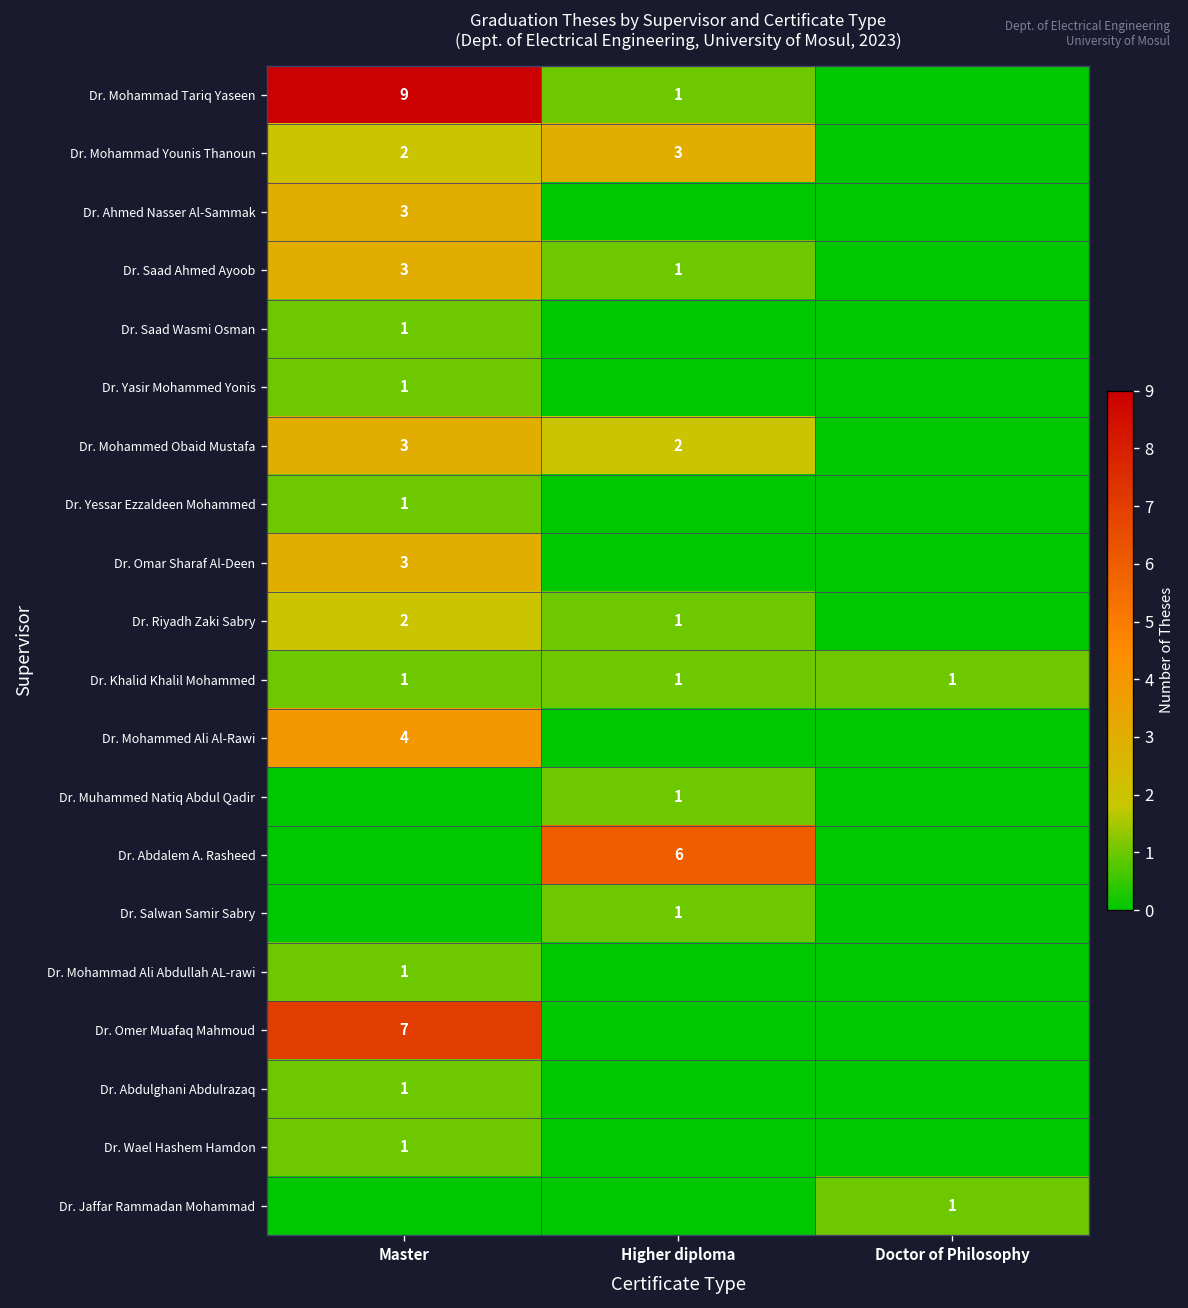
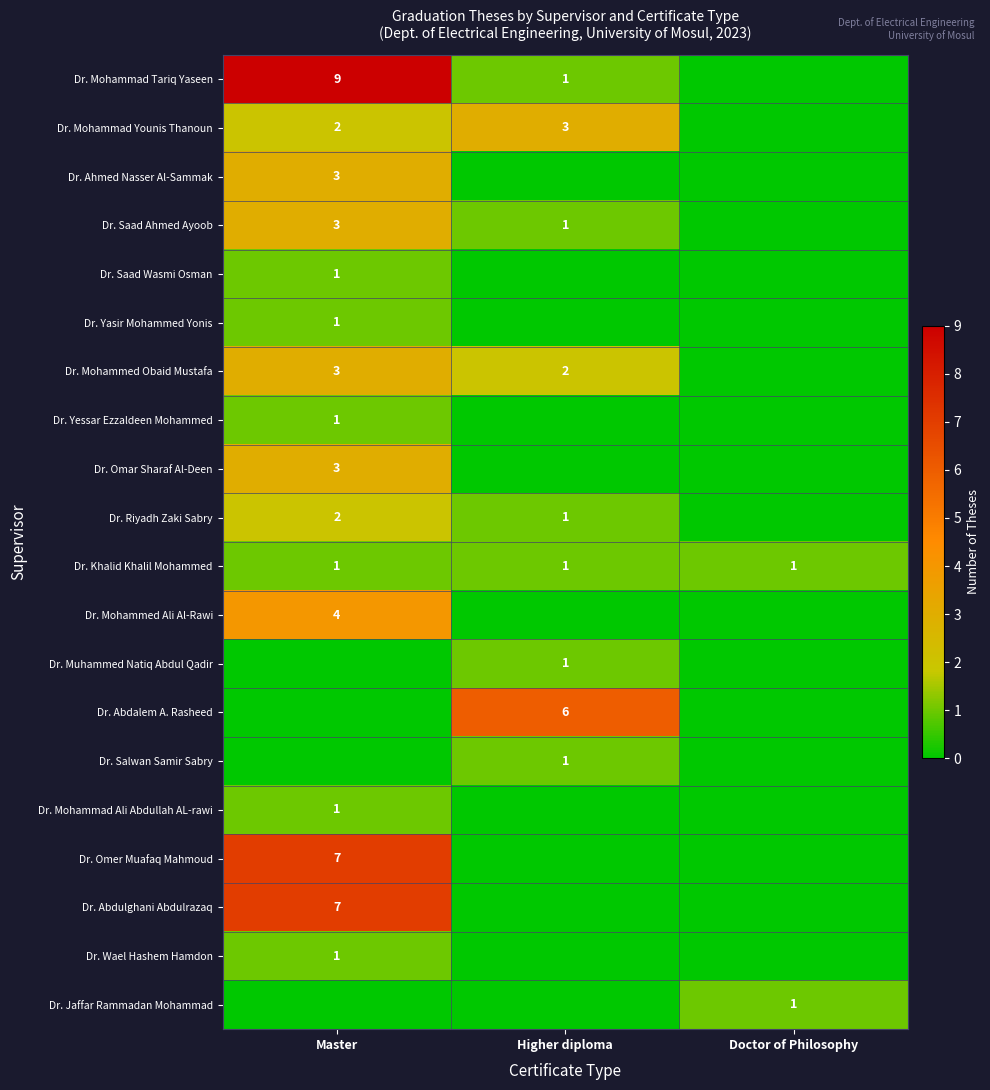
  {
    "Dr. Mohammad Tariq Yaseen": {
      "Master": 9,
      "Higher diploma": 1
    },
    "Dr. Mohammad Younis Thanoun": {
      "Master": 2,
      "Higher diploma": 3
    },
    "Dr. Ahmed Nasser Al-Sammak": {
      "Master": 3
    },
    "Dr. Saad Ahmed Ayoob": {
      "Master": 3,
      "Higher diploma": 1
    },
    "Dr. Saad Wasmi Osman": {
      "Master": 1
    },
    "Dr. Yasir Mohammed Yonis": {
      "Master": 1
    },
    "Dr. Mohammed Obaid Mustafa": {
      "Master": 3,
      "Higher diploma": 2
    },
    "Dr. Yessar Ezzaldeen Mohammed": {
      "Master": 1
    },
    "Dr. Omar Sharaf Al-Deen": {
      "Master": 3
    },
    "Dr. Riyadh Zaki Sabry": {
      "Master": 2,
      "Higher diploma": 1
    },
    "Dr. Khalid Khalil Mohammed": {
      "Master": 1,
      "Higher diploma": 1,
      "Doctor of Philosophy": 1
    },
    "Dr. Mohammed Ali Al-Rawi": {
      "Master": 4
    },
    "Dr. Muhammed Natiq Abdul Qadir": {
      "Higher diploma": 1
    },
    "Dr. Abdalem A. Rasheed": {
      "Higher diploma": 6
    },
    "Dr. Salwan Samir Sabry": {
      "Higher diploma": 1
    },
    "Dr. Mohammad Ali Abdullah AL-rawi": {
      "Master": 1
    },
    "Dr. Omer Muafaq Mahmoud": {
      "Master": 7
    },
    "Dr. Abdulghani Abdulrazaq": {
-     "Master": 1
+     "Master": 7
    },
    "Dr. Wael Hashem Hamdon": {
      "Master": 1
    },
    "Dr. Jaffar Rammadan Mohammad": {
      "Doctor of Philosophy": 1
    }
  }
